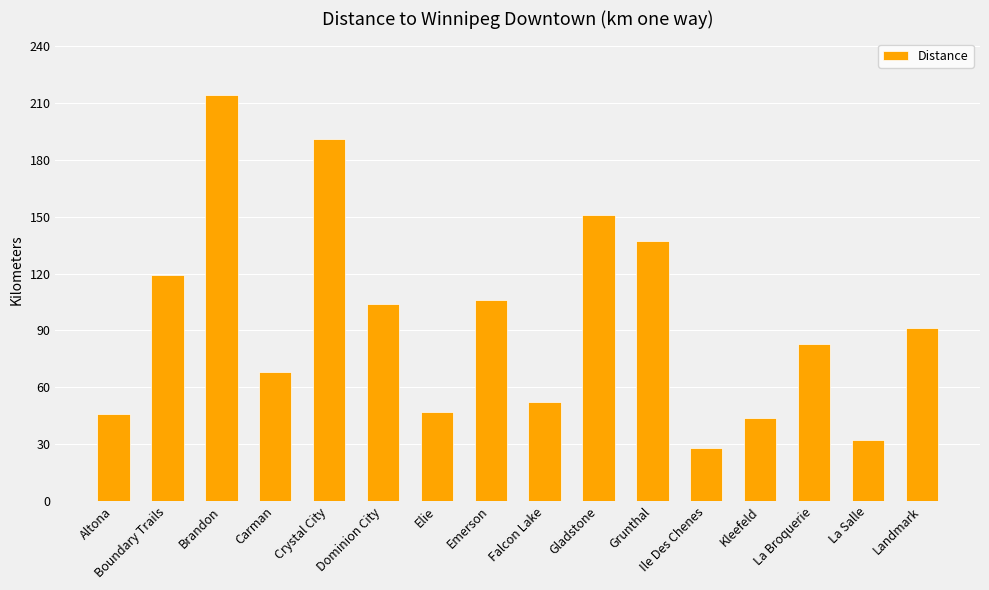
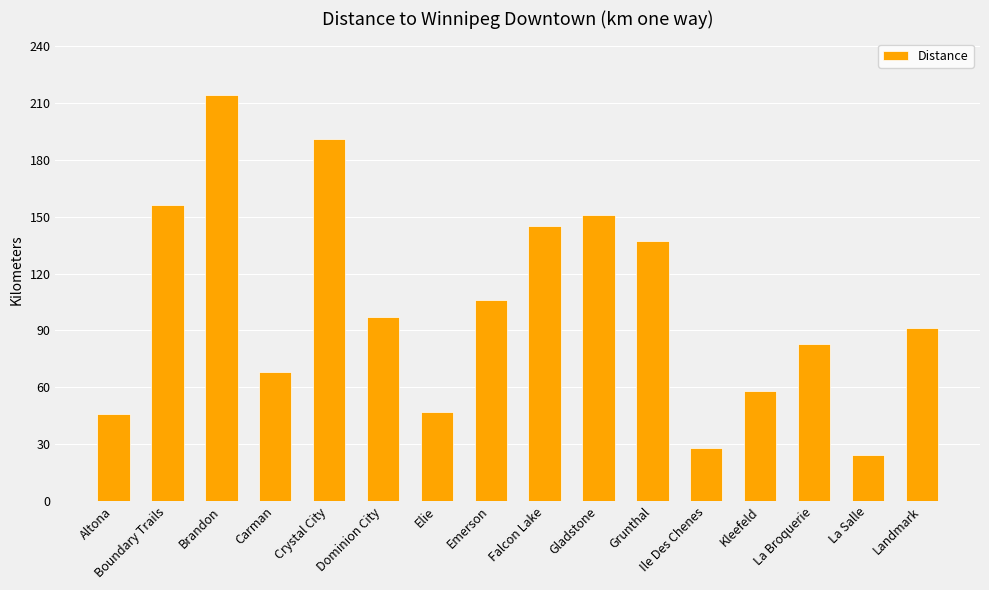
  {
    "Altona": 46,
-   "Boundary Trails": 119,
+   "Boundary Trails": 156,
    "Brandon": 214,
    "Carman": 68,
    "Crystal City": 191,
-   "Dominion City": 104,
+   "Dominion City": 97,
    "Elie": 47,
    "Emerson": 106,
-   "Falcon Lake": 52,
+   "Falcon Lake": 145,
    "Gladstone": 151,
    "Grunthal": 137,
    "Ile Des Chenes": 28,
-   "Kleefeld": 44,
+   "Kleefeld": 58,
    "La Broquerie": 83,
-   "La Salle": 32,
+   "La Salle": 24,
    "Landmark": 91
  }
